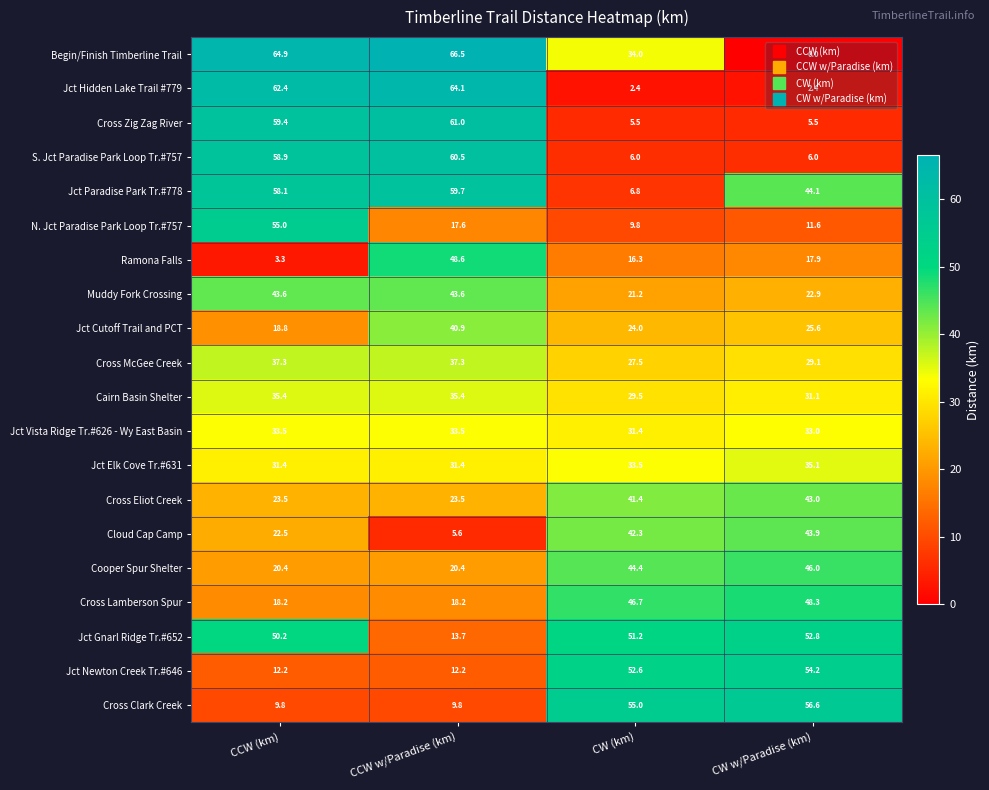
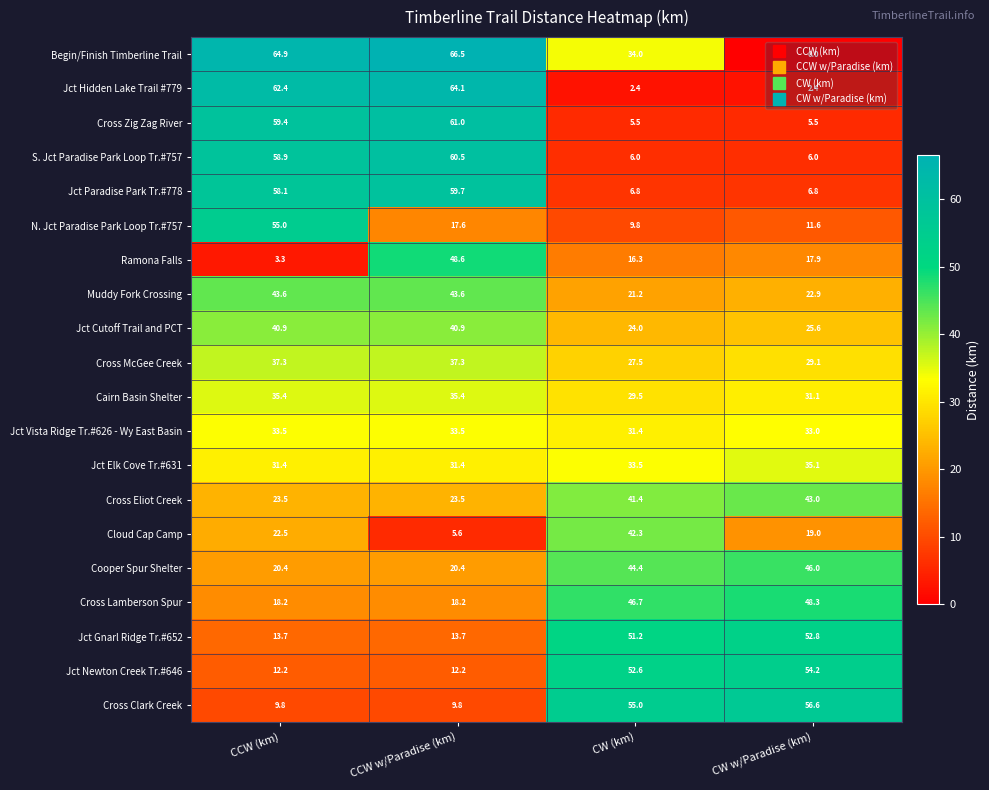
  {
    "Begin/Finish Timberline Trail": {
      "CCW (km)": 64.9,
      "CCW w/Paradise (km)": 66.5,
      "CW (km)": 34.0
    },
    "Jct Hidden Lake Trail #779": {
      "CCW (km)": 62.4,
      "CCW w/Paradise (km)": 64.1,
      "CW (km)": 2.4
    },
    "Cross Zig Zag River": {
      "CCW (km)": 59.4,
      "CCW w/Paradise (km)": 61.0,
      "CW (km)": 5.5,
      "CW w/Paradise (km)": 5.5
    },
    "S. Jct Paradise Park Loop Tr.#757": {
      "CCW (km)": 58.9,
      "CCW w/Paradise (km)": 60.5,
      "CW (km)": 6.0,
      "CW w/Paradise (km)": 6.0
    },
    "Jct Paradise Park Tr.#778": {
      "CCW (km)": 58.1,
      "CCW w/Paradise (km)": 59.7,
      "CW (km)": 6.8,
-     "CW w/Paradise (km)": 44.1
+     "CW w/Paradise (km)": 6.8
    },
    "N. Jct Paradise Park Loop Tr.#757": {
      "CCW (km)": 55.0,
      "CCW w/Paradise (km)": 17.6,
      "CW (km)": 9.8,
      "CW w/Paradise (km)": 11.6
    },
    "Ramona Falls": {
      "CCW (km)": 3.3,
      "CCW w/Paradise (km)": 48.6,
      "CW (km)": 16.3,
      "CW w/Paradise (km)": 17.9
    },
    "Muddy Fork Crossing": {
      "CCW (km)": 43.6,
      "CCW w/Paradise (km)": 43.6,
      "CW (km)": 21.2,
      "CW w/Paradise (km)": 22.9
    },
    "Jct Cutoff Trail and PCT": {
-     "CCW (km)": 18.8,
+     "CCW (km)": 40.9,
      "CCW w/Paradise (km)": 40.9,
      "CW (km)": 24.0,
      "CW w/Paradise (km)": 25.6
    },
    "Cross McGee Creek": {
      "CCW (km)": 37.3,
      "CCW w/Paradise (km)": 37.3,
      "CW (km)": 27.5,
      "CW w/Paradise (km)": 29.1
    },
    "Cairn Basin Shelter": {
      "CCW (km)": 35.4,
      "CCW w/Paradise (km)": 35.4,
      "CW (km)": 29.5,
      "CW w/Paradise (km)": 31.1
    },
    "Jct Vista Ridge Tr.#626 - Wy East Basin": {
      "CCW (km)": 33.5,
      "CCW w/Paradise (km)": 33.5,
      "CW (km)": 31.4,
      "CW w/Paradise (km)": 33.0
    },
    "Jct Elk Cove Tr.#631": {
      "CCW (km)": 31.4,
      "CCW w/Paradise (km)": 31.4,
      "CW (km)": 33.5,
      "CW w/Paradise (km)": 35.1
    },
    "Cross Eliot Creek": {
      "CCW (km)": 23.5,
      "CCW w/Paradise (km)": 23.5,
      "CW (km)": 41.4,
      "CW w/Paradise (km)": 43.0
    },
    "Cloud Cap Camp": {
      "CCW (km)": 22.5,
      "CCW w/Paradise (km)": 5.6,
      "CW (km)": 42.3,
-     "CW w/Paradise (km)": 43.9
+     "CW w/Paradise (km)": 19.0
    },
    "Cooper Spur Shelter": {
      "CCW (km)": 20.4,
      "CCW w/Paradise (km)": 20.4,
      "CW (km)": 44.4,
      "CW w/Paradise (km)": 46.0
    },
    "Cross Lamberson Spur": {
      "CCW (km)": 18.2,
      "CCW w/Paradise (km)": 18.2,
      "CW (km)": 46.7,
      "CW w/Paradise (km)": 48.3
    },
    "Jct Gnarl Ridge Tr.#652": {
-     "CCW (km)": 50.2,
+     "CCW (km)": 13.7,
      "CCW w/Paradise (km)": 13.7,
      "CW (km)": 51.2,
      "CW w/Paradise (km)": 52.8
    },
    "Jct Newton Creek Tr.#646": {
      "CCW (km)": 12.2,
      "CCW w/Paradise (km)": 12.2,
      "CW (km)": 52.6,
      "CW w/Paradise (km)": 54.2
    },
    "Cross Clark Creek": {
      "CCW (km)": 9.8,
      "CCW w/Paradise (km)": 9.8,
      "CW (km)": 55.0,
      "CW w/Paradise (km)": 56.6
    }
  }
